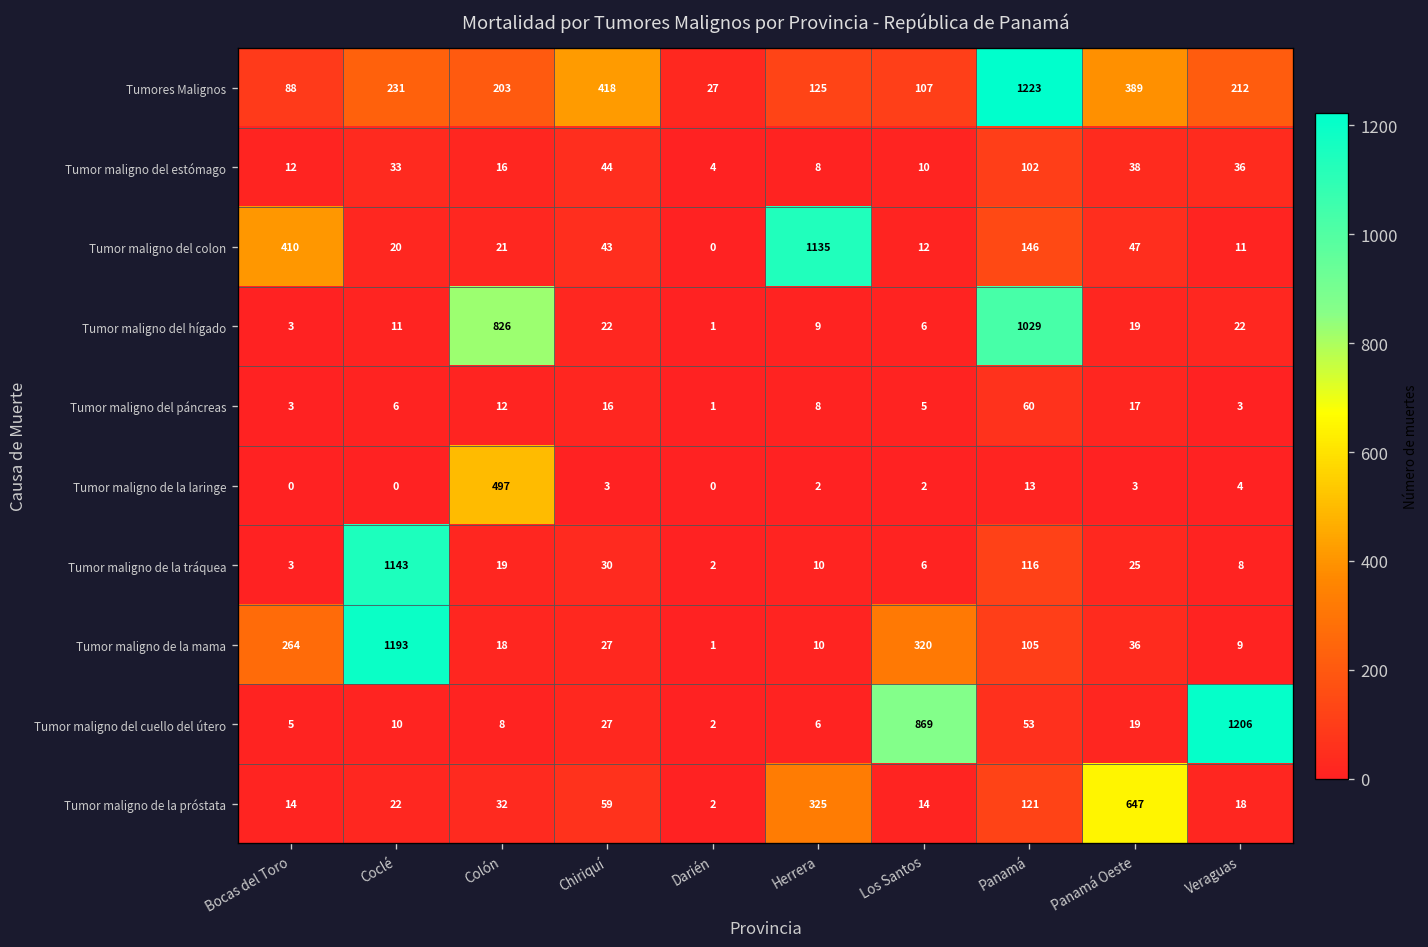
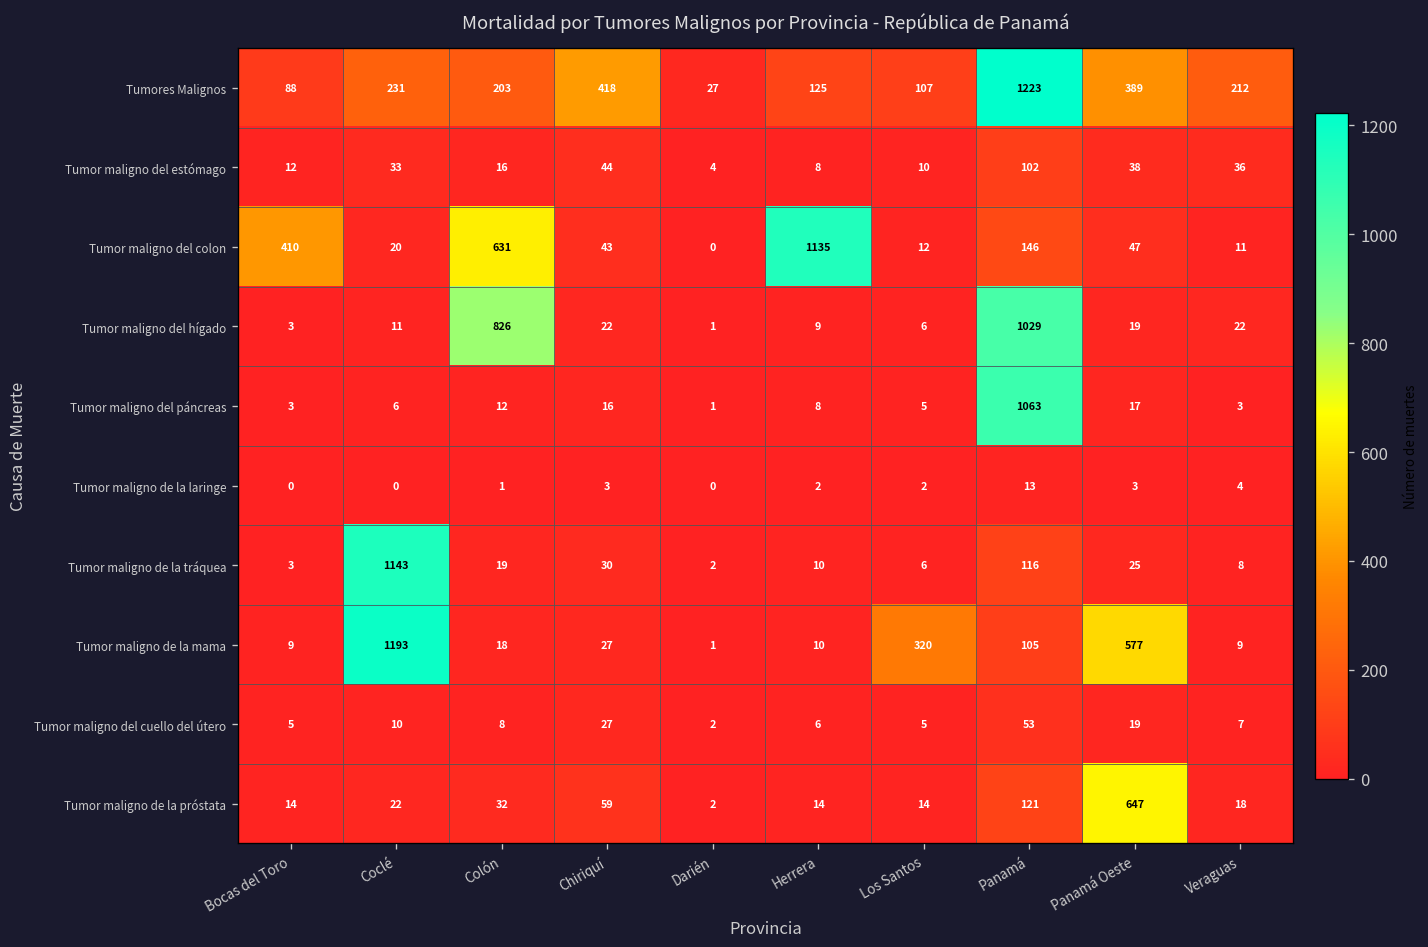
  {
    "Tumores Malignos": {
      "Bocas del Toro": 88,
      "Coclé": 231,
      "Colón": 203,
      "Chiriquí": 418,
      "Darién": 27,
      "Herrera": 125,
      "Los Santos": 107,
      "Panamá": 1223,
      "Panamá Oeste": 389,
      "Veraguas": 212
    },
    "Tumor maligno del estómago": {
      "Bocas del Toro": 12,
      "Coclé": 33,
      "Colón": 16,
      "Chiriquí": 44,
      "Darién": 4,
      "Herrera": 8,
      "Los Santos": 10,
      "Panamá": 102,
      "Panamá Oeste": 38,
      "Veraguas": 36
    },
    "Tumor maligno del colon": {
      "Bocas del Toro": 410,
      "Coclé": 20,
-     "Colón": 21,
+     "Colón": 631,
      "Chiriquí": 43,
      "Darién": 0,
      "Herrera": 1135,
      "Los Santos": 12,
      "Panamá": 146,
      "Panamá Oeste": 47,
      "Veraguas": 11
    },
    "Tumor maligno del hígado": {
      "Bocas del Toro": 3,
      "Coclé": 11,
      "Colón": 826,
      "Chiriquí": 22,
      "Darién": 1,
      "Herrera": 9,
      "Los Santos": 6,
      "Panamá": 1029,
      "Panamá Oeste": 19,
      "Veraguas": 22
    },
    "Tumor maligno del páncreas": {
      "Bocas del Toro": 3,
      "Coclé": 6,
      "Colón": 12,
      "Chiriquí": 16,
      "Darién": 1,
      "Herrera": 8,
      "Los Santos": 5,
-     "Panamá": 60,
+     "Panamá": 1063,
      "Panamá Oeste": 17,
      "Veraguas": 3
    },
    "Tumor maligno de la laringe": {
      "Bocas del Toro": 0,
      "Coclé": 0,
-     "Colón": 497,
+     "Colón": 1,
      "Chiriquí": 3,
      "Darién": 0,
      "Herrera": 2,
      "Los Santos": 2,
      "Panamá": 13,
      "Panamá Oeste": 3,
      "Veraguas": 4
    },
    "Tumor maligno de la tráquea": {
      "Bocas del Toro": 3,
      "Coclé": 1143,
      "Colón": 19,
      "Chiriquí": 30,
      "Darién": 2,
      "Herrera": 10,
      "Los Santos": 6,
      "Panamá": 116,
      "Panamá Oeste": 25,
      "Veraguas": 8
    },
    "Tumor maligno de la mama": {
-     "Bocas del Toro": 264,
+     "Bocas del Toro": 9,
      "Coclé": 1193,
      "Colón": 18,
      "Chiriquí": 27,
      "Darién": 1,
      "Herrera": 10,
      "Los Santos": 320,
      "Panamá": 105,
-     "Panamá Oeste": 36,
+     "Panamá Oeste": 577,
      "Veraguas": 9
    },
    "Tumor maligno del cuello del útero": {
      "Bocas del Toro": 5,
      "Coclé": 10,
      "Colón": 8,
      "Chiriquí": 27,
      "Darién": 2,
      "Herrera": 6,
-     "Los Santos": 869,
+     "Los Santos": 5,
      "Panamá": 53,
      "Panamá Oeste": 19,
-     "Veraguas": 1206
+     "Veraguas": 7
    },
    "Tumor maligno de la próstata": {
      "Bocas del Toro": 14,
      "Coclé": 22,
      "Colón": 32,
      "Chiriquí": 59,
      "Darién": 2,
-     "Herrera": 325,
+     "Herrera": 14,
      "Los Santos": 14,
      "Panamá": 121,
      "Panamá Oeste": 647,
      "Veraguas": 18
    }
  }
